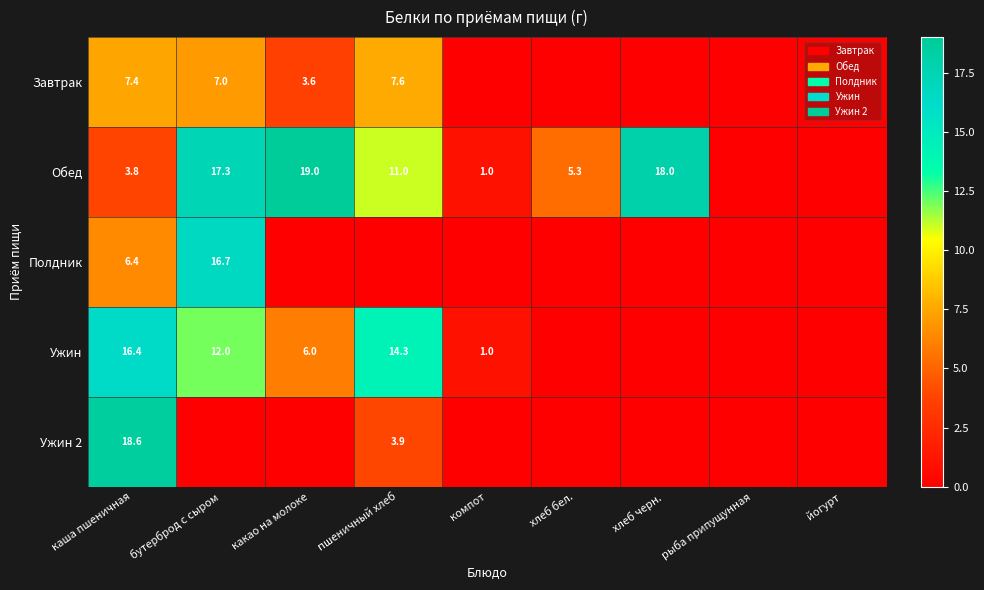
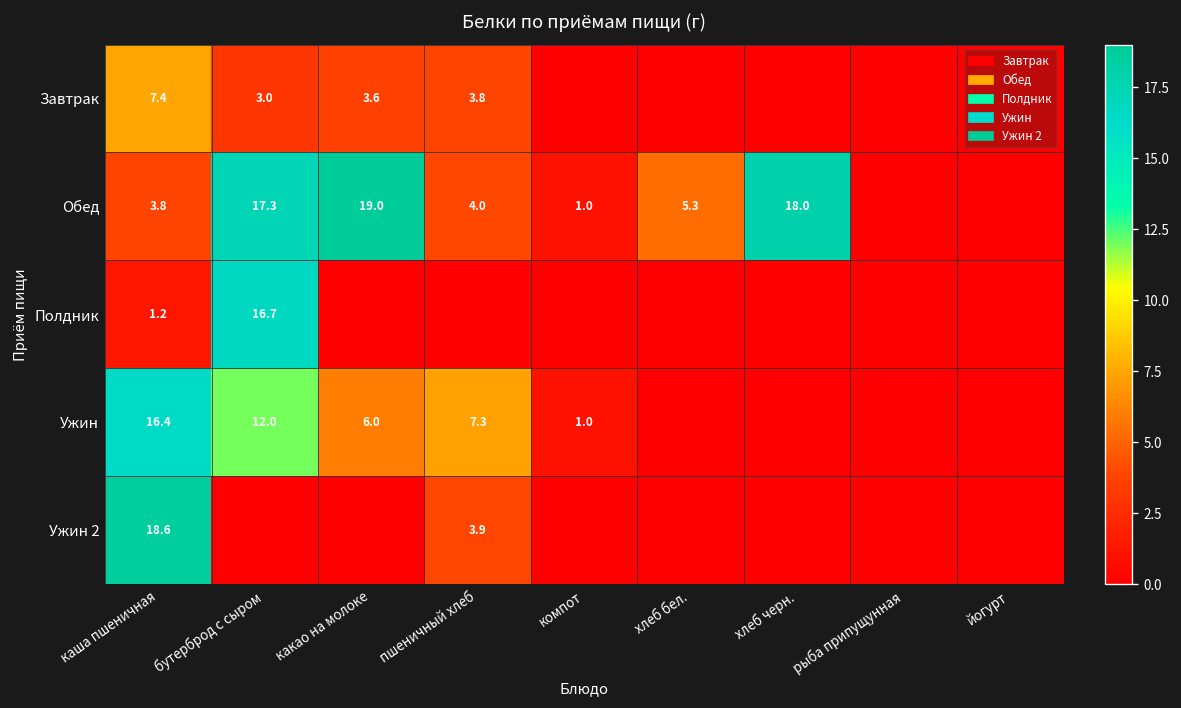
  {
    "Завтрак": {
      "каша пшеничная": 7.4,
-     "бутерброд с сыром": 7.0,
+     "бутерброд с сыром": 3.0,
      "какао на молоке": 3.6,
-     "пшеничный хлеб": 7.6
+     "пшеничный хлеб": 3.8
    },
    "Обед": {
      "каша пшеничная": 3.8,
      "бутерброд с сыром": 17.3,
      "какао на молоке": 19.0,
-     "пшеничный хлеб": 11.0,
+     "пшеничный хлеб": 4.0,
      "компот": 1.0,
      "хлеб бел.": 5.3,
      "хлеб черн.": 18.0
    },
    "Полдник": {
-     "каша пшеничная": 6.4,
+     "каша пшеничная": 1.2,
      "бутерброд с сыром": 16.7
    },
    "Ужин": {
      "каша пшеничная": 16.4,
      "бутерброд с сыром": 12.0,
      "какао на молоке": 6.0,
-     "пшеничный хлеб": 14.3,
+     "пшеничный хлеб": 7.3,
      "компот": 1.0
    },
    "Ужин 2": {
      "каша пшеничная": 18.6,
      "пшеничный хлеб": 3.9
    }
  }
